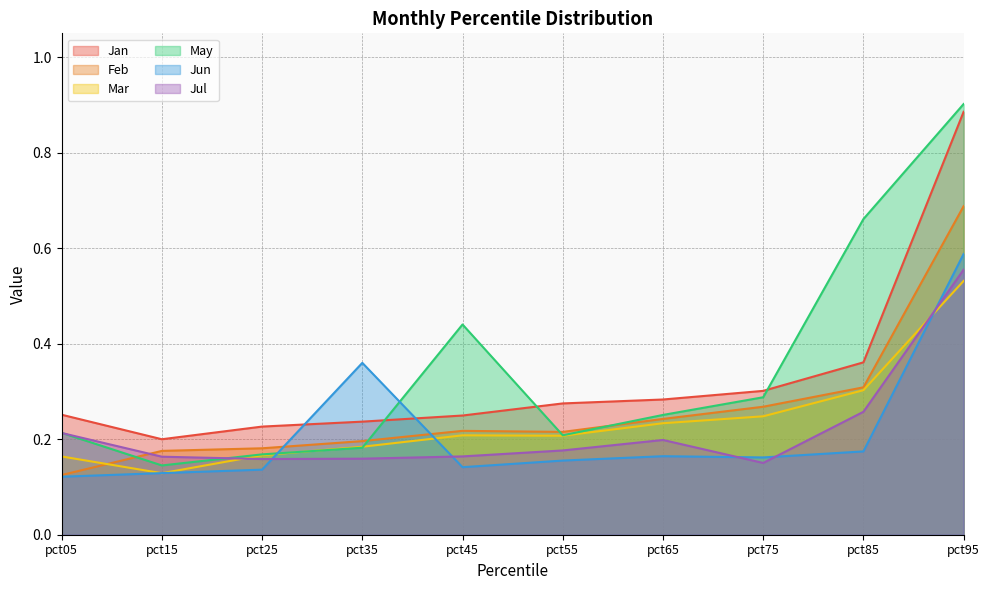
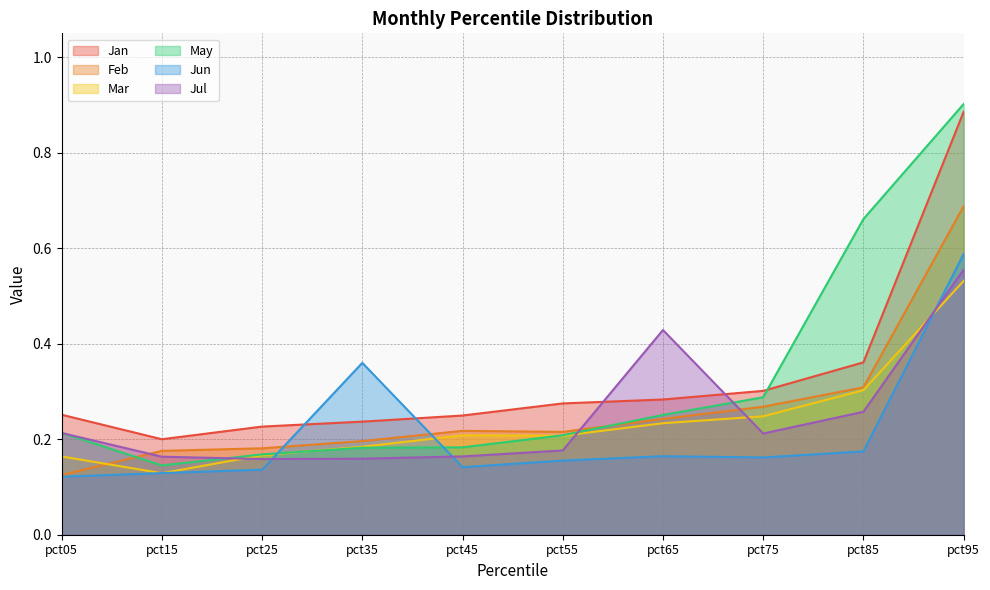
  {
    "May": {
      "pct15": 0.15,
-     "pct45": 0.44,
+     "pct45": 0.18,
      "pct65": 0.25,
      "pct75": 0.29,
      "pct85": 0.66,
      "pct95": 0.90
    },
    "Jun": {
      "pct25": 0.14,
      "pct35": 0.36,
      "pct45": 0.14,
      "pct55": 0.16,
      "pct65": 0.16,
      "pct75": 0.16,
      "pct85": 0.17,
      "pct95": 0.59
    },
    "Jul": {
      "pct15": 0.16,
      "pct25": 0.16,
      "pct35": 0.16,
      "pct45": 0.16,
      "pct55": 0.18,
-     "pct65": 0.20,
-     "pct75": 0.15,
+     "pct65": 0.43,
+     "pct75": 0.21,
      "pct85": 0.26,
      "pct95": 0.56
    }
  }
